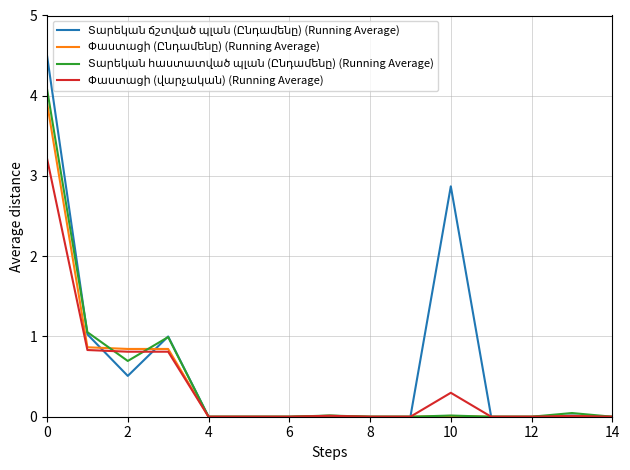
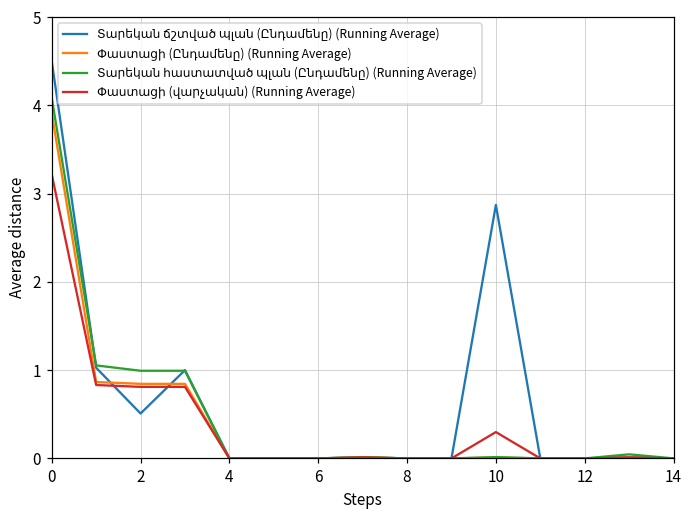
  {
    "Տարեկան ճշտված պլան (Ընդամենը) (Running Average)": {
      "0": 4.5,
      "2": 0.5,
      "10": 2.9
    },
    "Փաստացի (Ընդամենը) (Running Average)": {
      "0": 3.9,
      "2": 0.8
    },
    "Տարեկան հաստատված պլան (Ընդամենը) (Running Average)": {
      "0": 4.1,
-     "2": 0.7
+     "2": 1.0
    },
    "Փաստացի (վարչական) (Running Average)": {
      "0": 3.2,
      "2": 0.8,
      "10": 0.3
    }
  }
